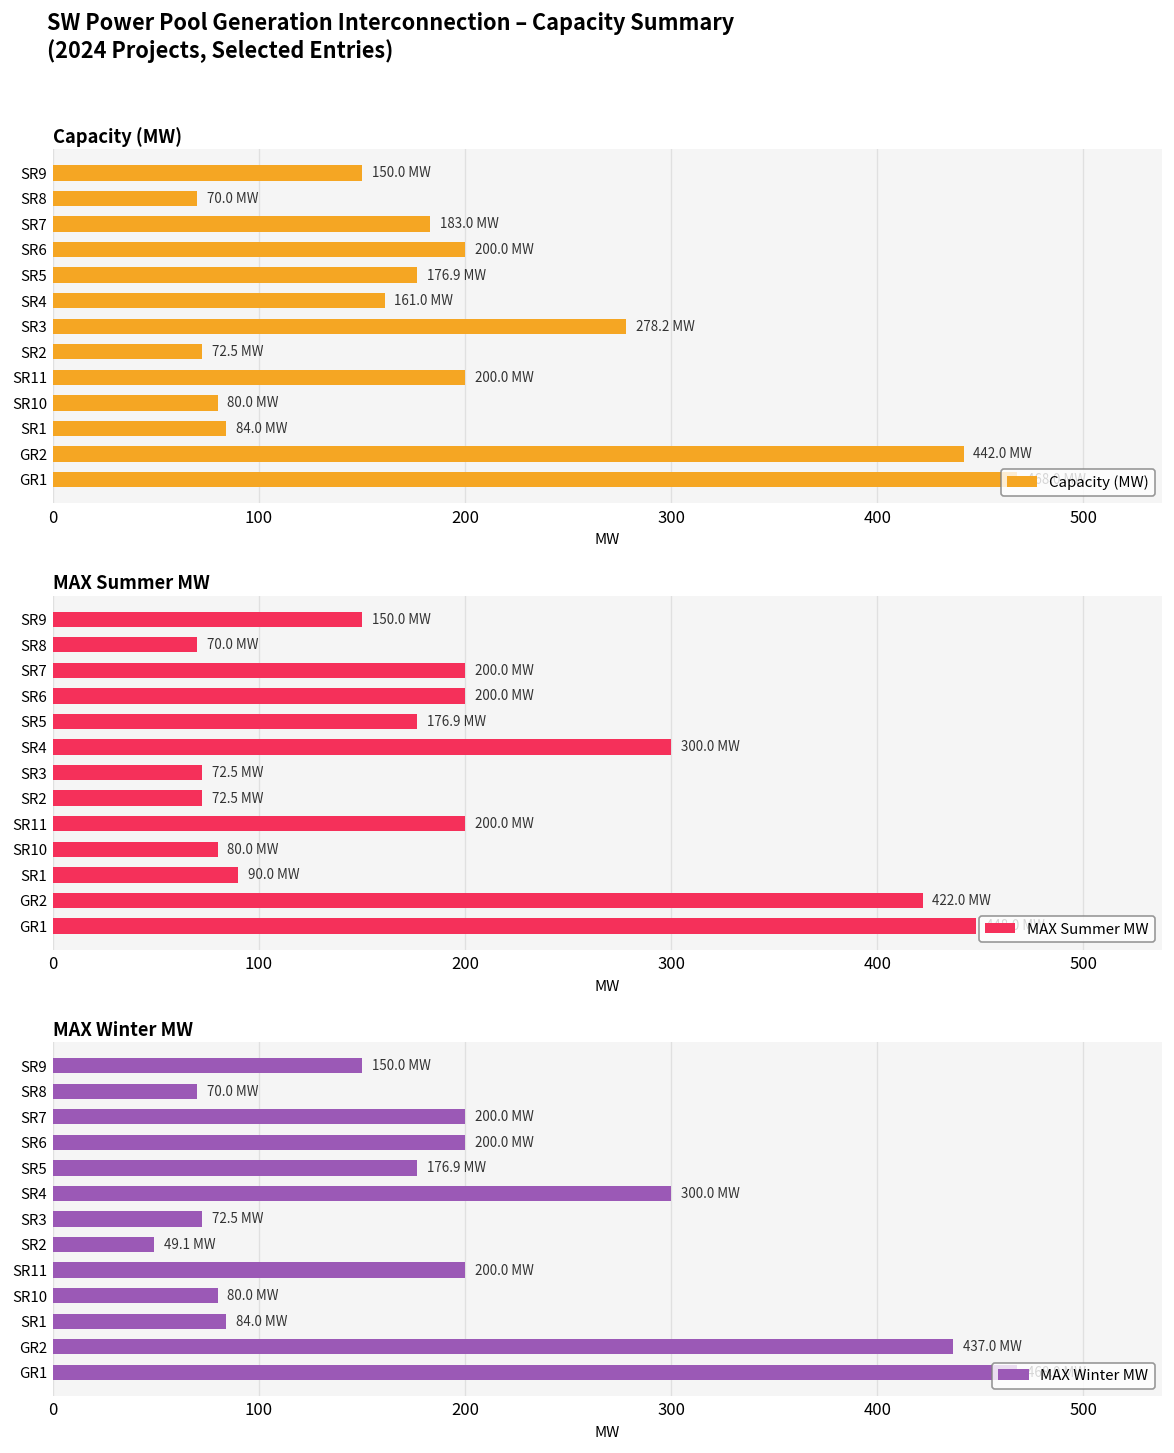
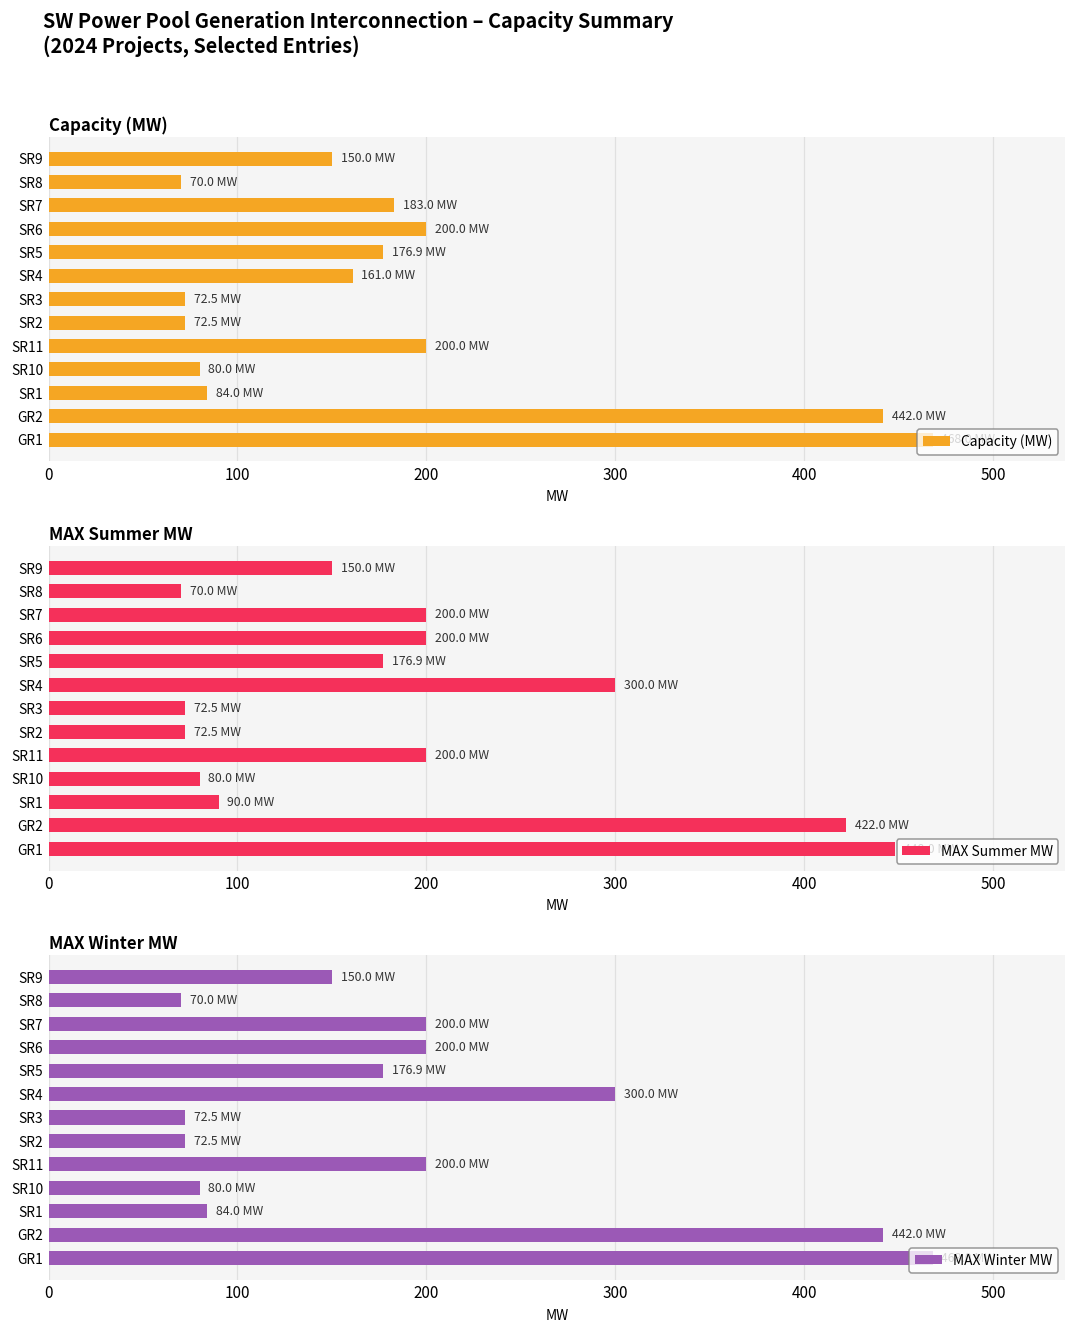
  {
    "Capacity (MW)": {
      "SR9": 150.0,
      "SR8": 70.0,
      "SR7": 183.0,
      "SR6": 200.0,
      "SR5": 176.9,
      "SR4": 161.0,
-     "SR3": 278.2,
+     "SR3": 72.5,
      "SR2": 72.5,
      "SR11": 200.0,
      "SR10": 80.0,
      "SR1": 84.0,
      "GR2": 442.0
    },
    "MAX Summer MW": {
      "SR9": 150.0,
      "SR8": 70.0,
      "SR7": 200.0,
      "SR6": 200.0,
      "SR5": 176.9,
      "SR4": 300.0,
      "SR3": 72.5,
      "SR2": 72.5,
      "SR11": 200.0,
      "SR10": 80.0,
      "SR1": 90.0,
      "GR2": 422.0
    },
    "MAX Winter MW": {
      "SR9": 150.0,
      "SR8": 70.0,
      "SR7": 200.0,
      "SR6": 200.0,
      "SR5": 176.9,
      "SR4": 300.0,
      "SR3": 72.5,
-     "SR2": 49.1,
+     "SR2": 72.5,
      "SR11": 200.0,
      "SR10": 80.0,
      "SR1": 84.0,
-     "GR2": 437.0
+     "GR2": 442.0
    }
  }
